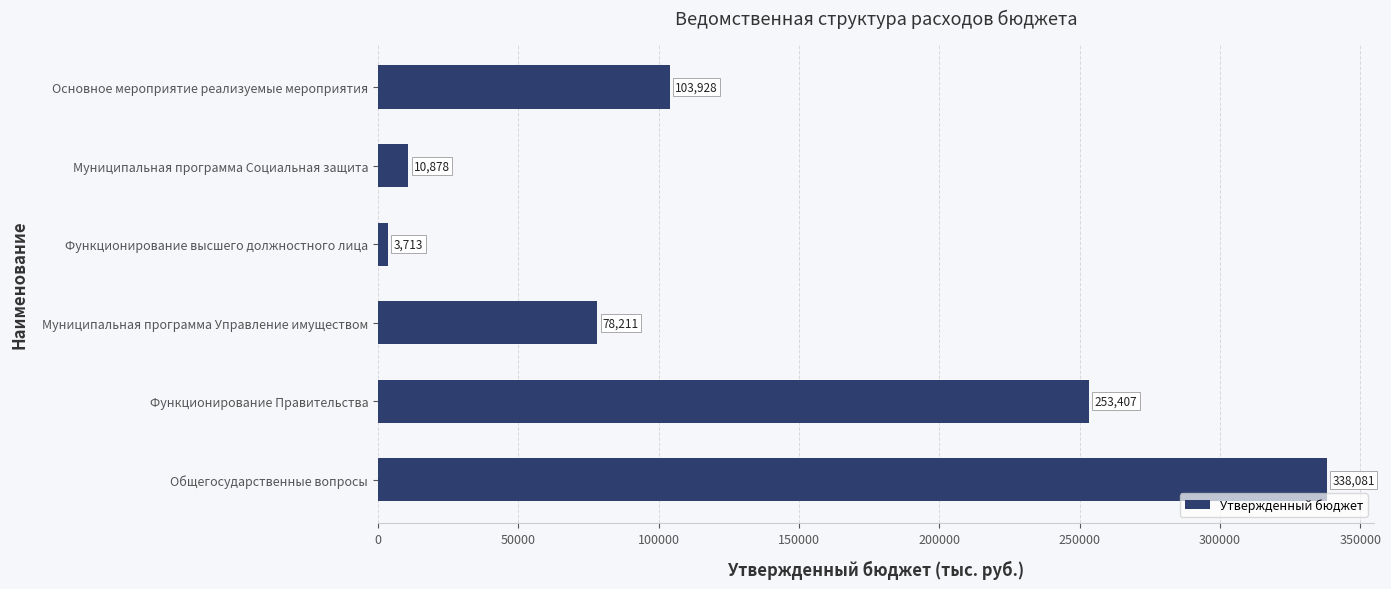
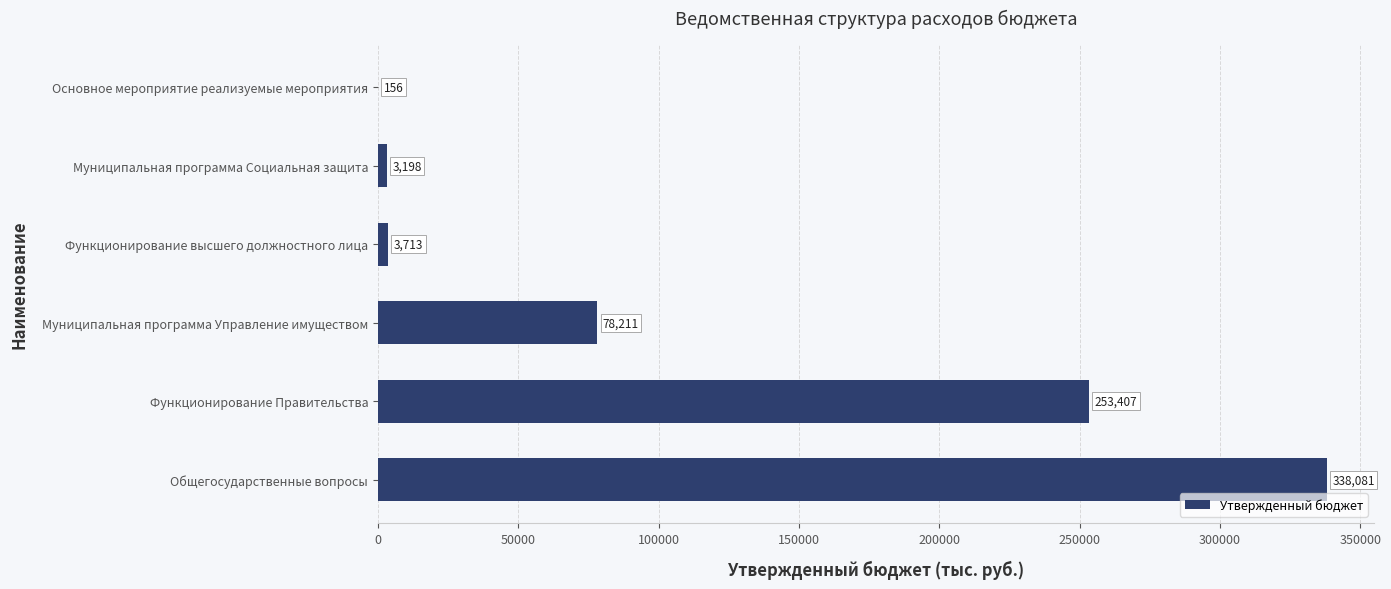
  {
-   "Основное мероприятие реализуемые мероприятия": "103,928",
-   "Муниципальная программа Социальная защита": "10,878"
+   "Основное мероприятие реализуемые мероприятия": "156",
+   "Муниципальная программа Социальная защита": "3,198"
  }
